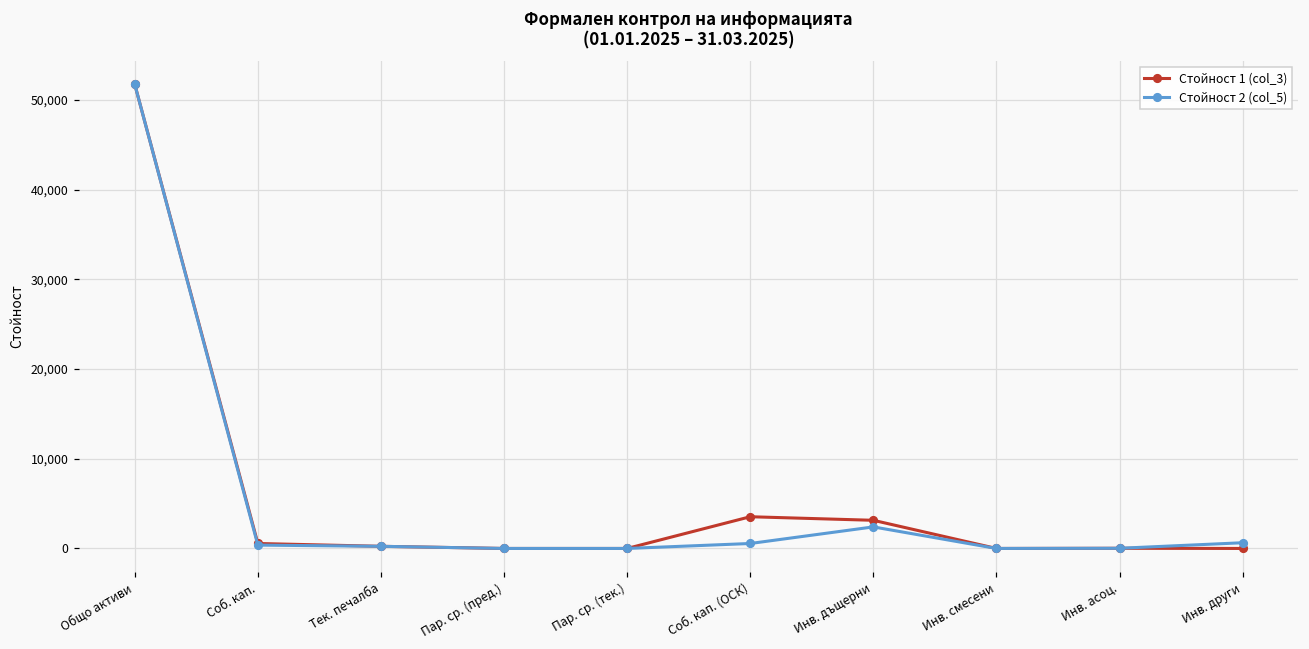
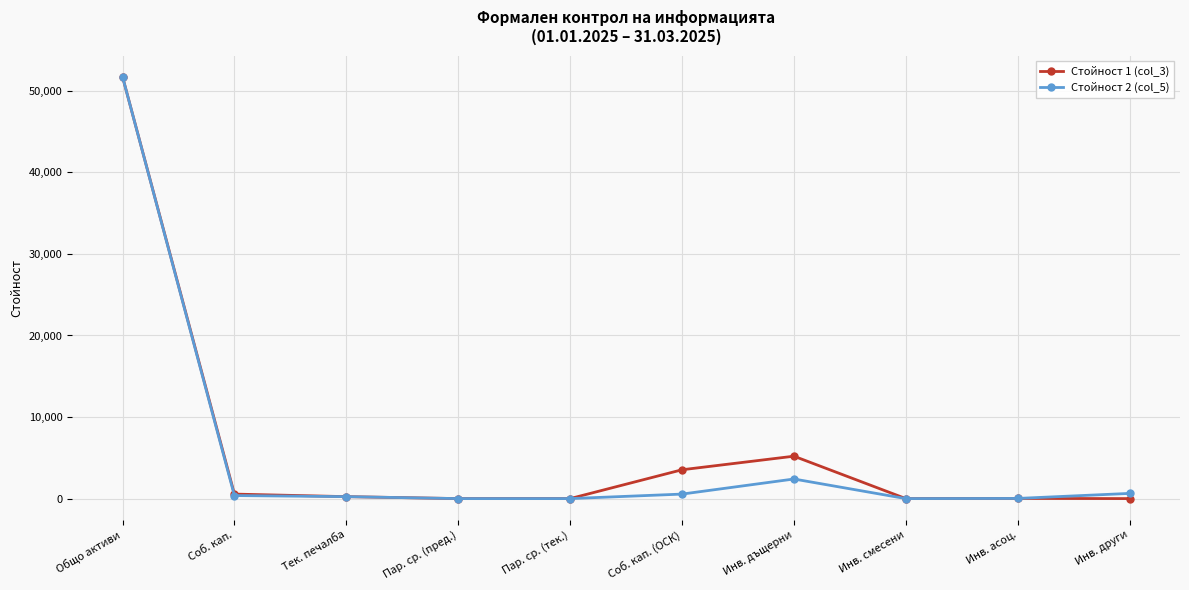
  {
    "Стойност 1 (col_3)": {
      "Соб. кап. (ОСК)": "4,000",
-     "Инв. дъщерни": "3,000",
+     "Инв. дъщерни": "5,000",
      "Инв. други": "0"
    },
    "Стойност 2 (col_5)": {
      "Соб. кап. (ОСК)": "1,000",
      "Инв. дъщерни": "2,000",
      "Инв. други": "1,000"
    }
  }
